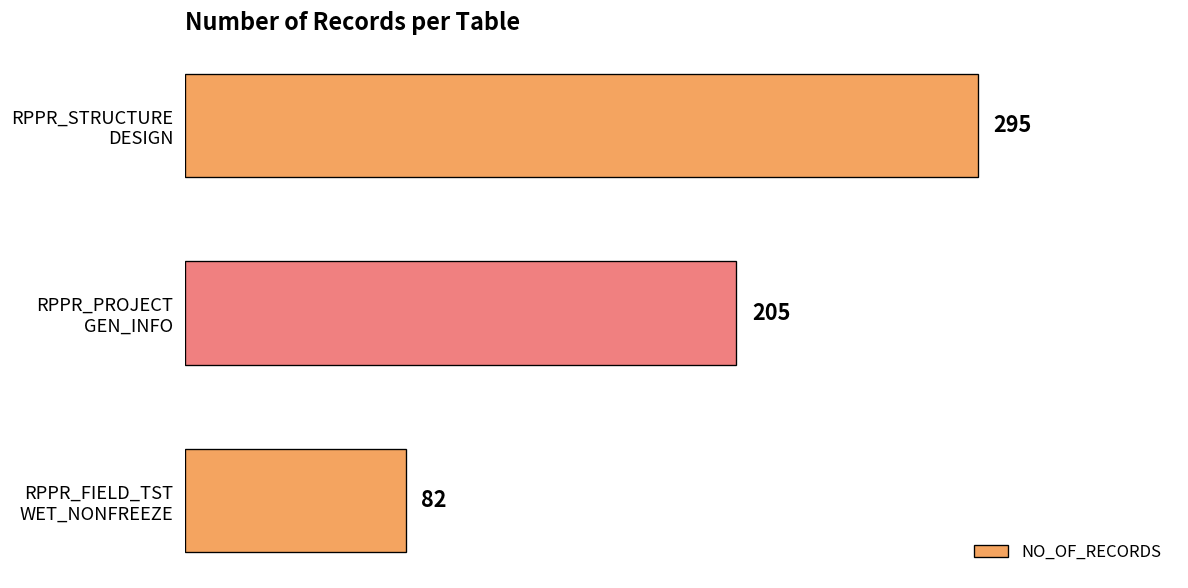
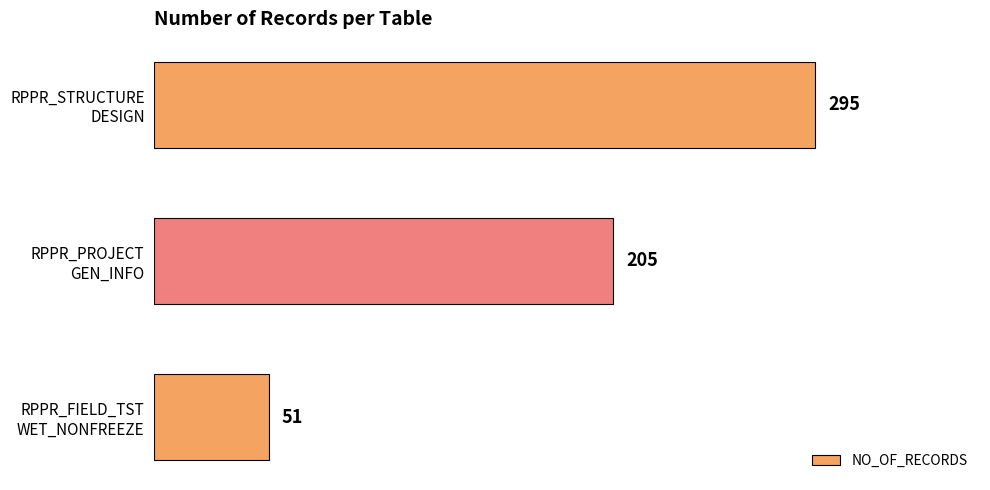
  {
    "RPPR_STRUCTURE DESIGN": 295,
    "RPPR_PROJECT GEN_INFO": 205,
-   "RPPR_FIELD_TST WET_NONFREEZE": 82
+   "RPPR_FIELD_TST WET_NONFREEZE": 51
  }
